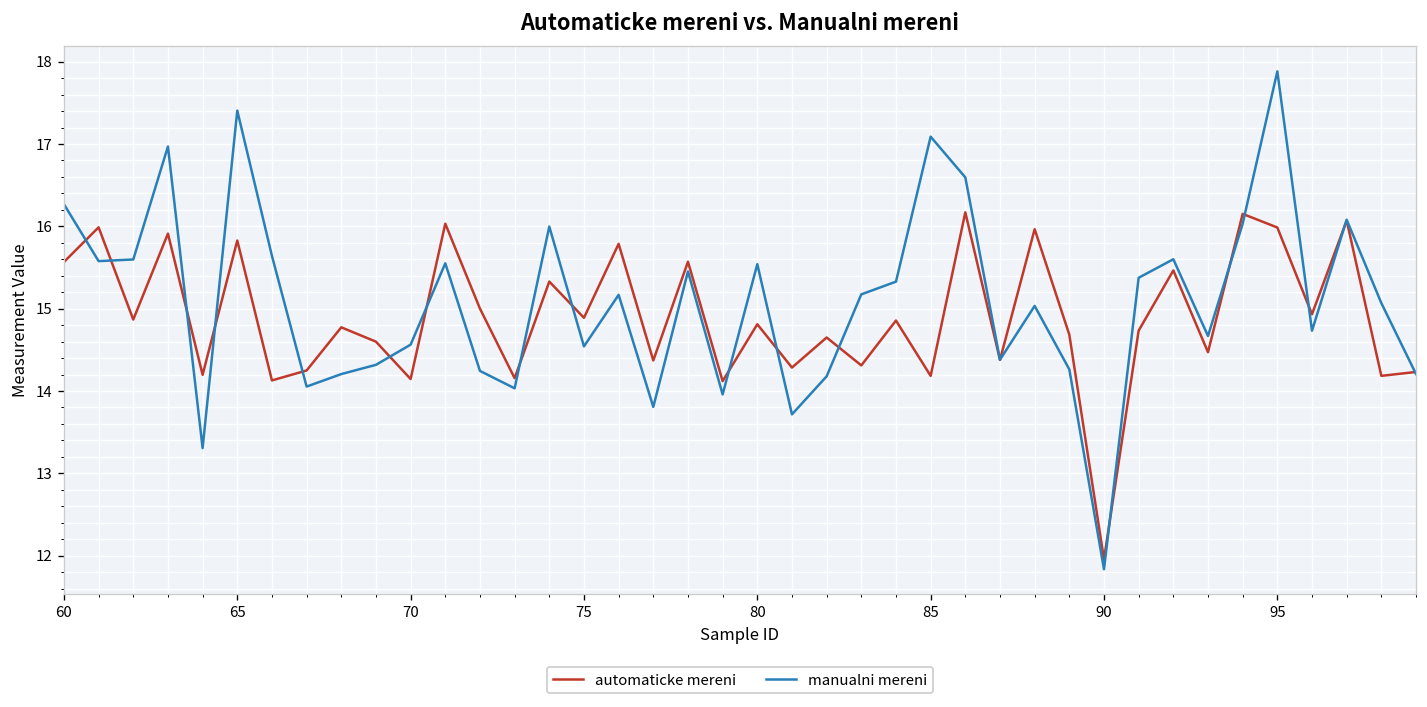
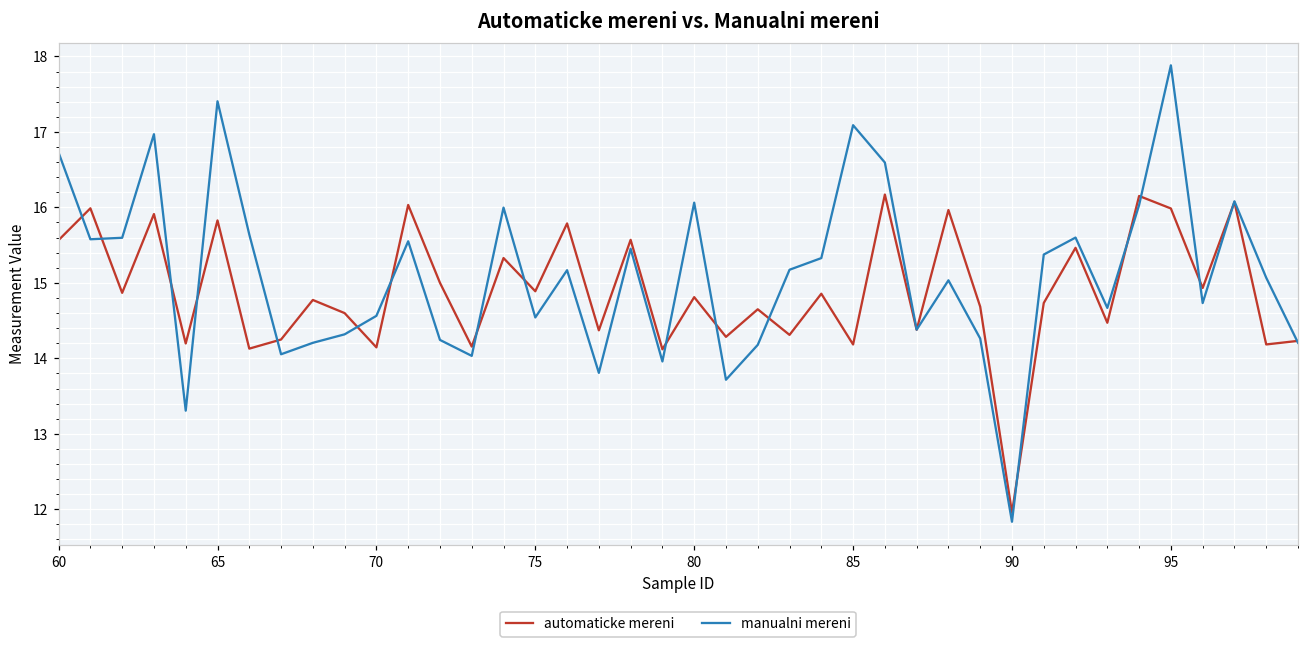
  {
    "automaticke mereni": {
      "60": 15.6,
      "65": 15.8,
      "70": 14.1,
      "75": 14.9,
      "80": 14.8,
      "85": 14.2,
      "90": 12.0,
      "95": 16.0
    },
    "manualni mereni": {
-     "60": 16.3,
+     "60": 16.7,
      "65": 17.4,
      "70": 14.6,
      "75": 14.5,
-     "80": 15.5,
+     "80": 16.1,
      "85": 17.1,
      "90": 11.8,
      "95": 17.9
    }
  }
